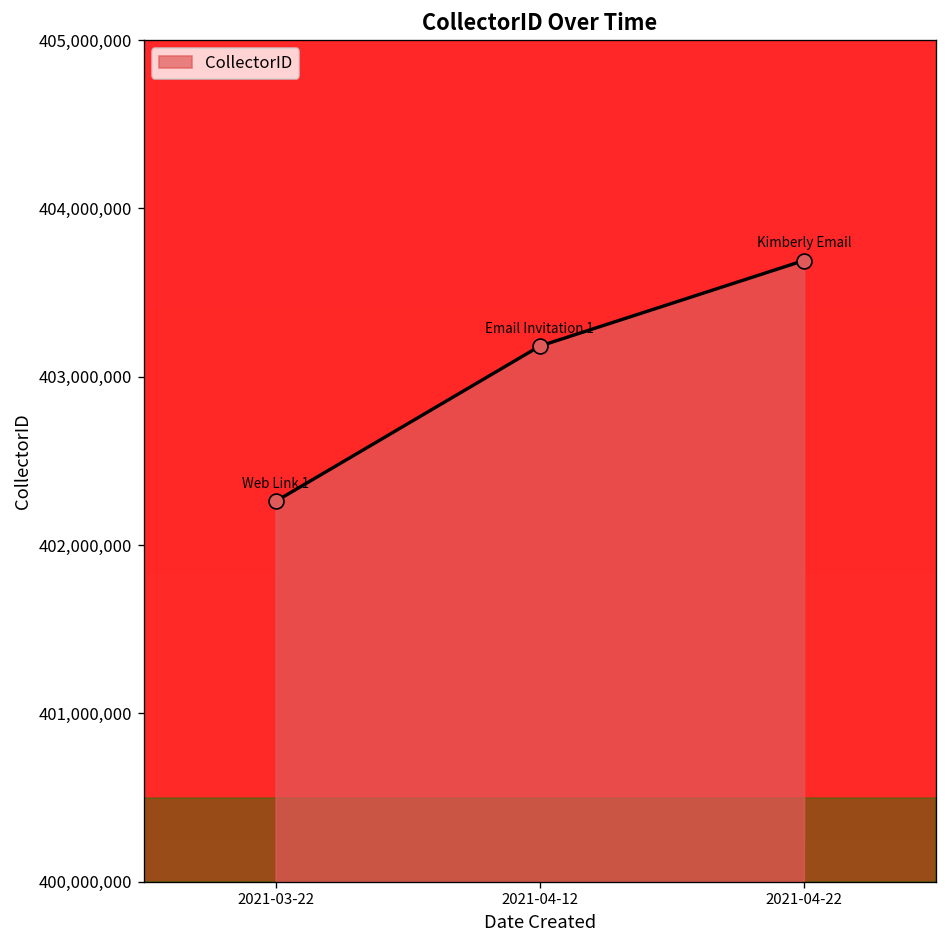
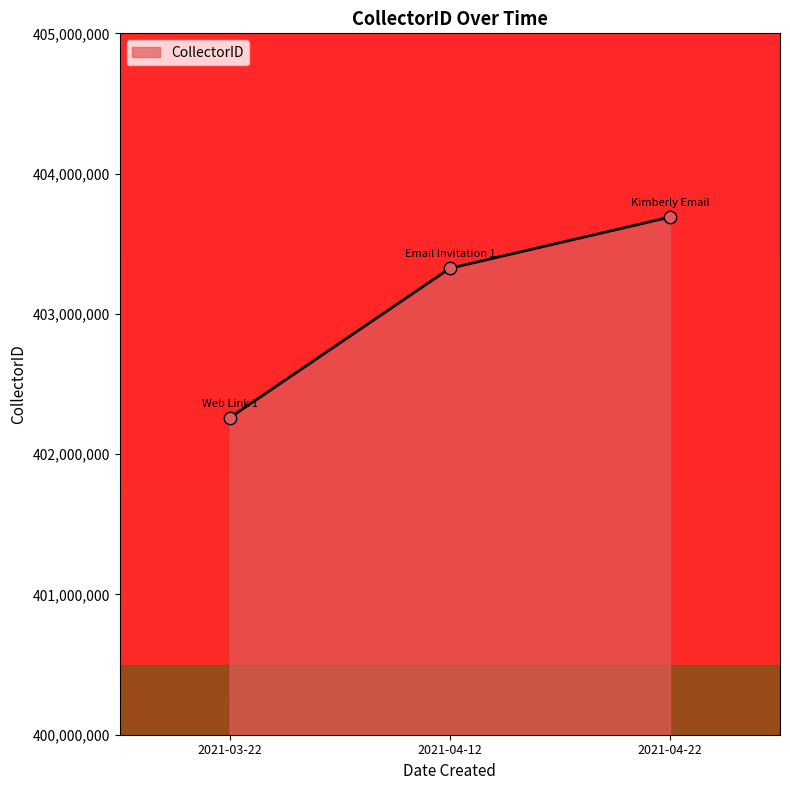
  {
-   "2021-04-12": "403,180,000",
+   "2021-04-12": "403,320,000",
    "2021-04-22": "403,690,000"
  }
